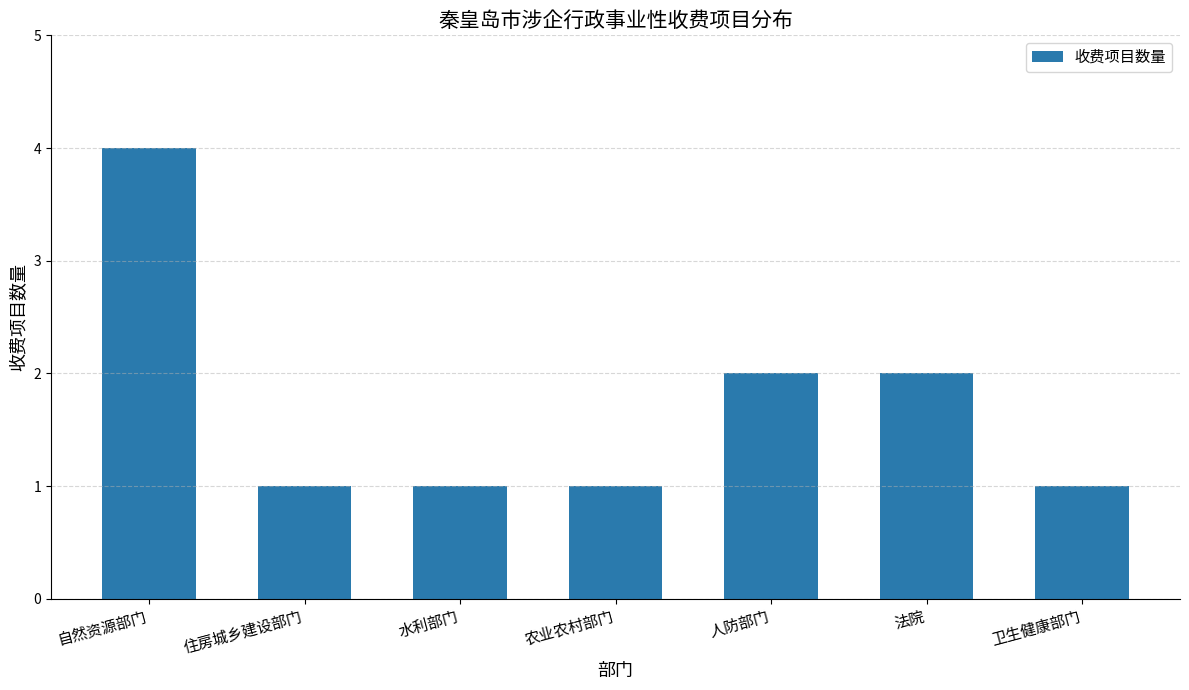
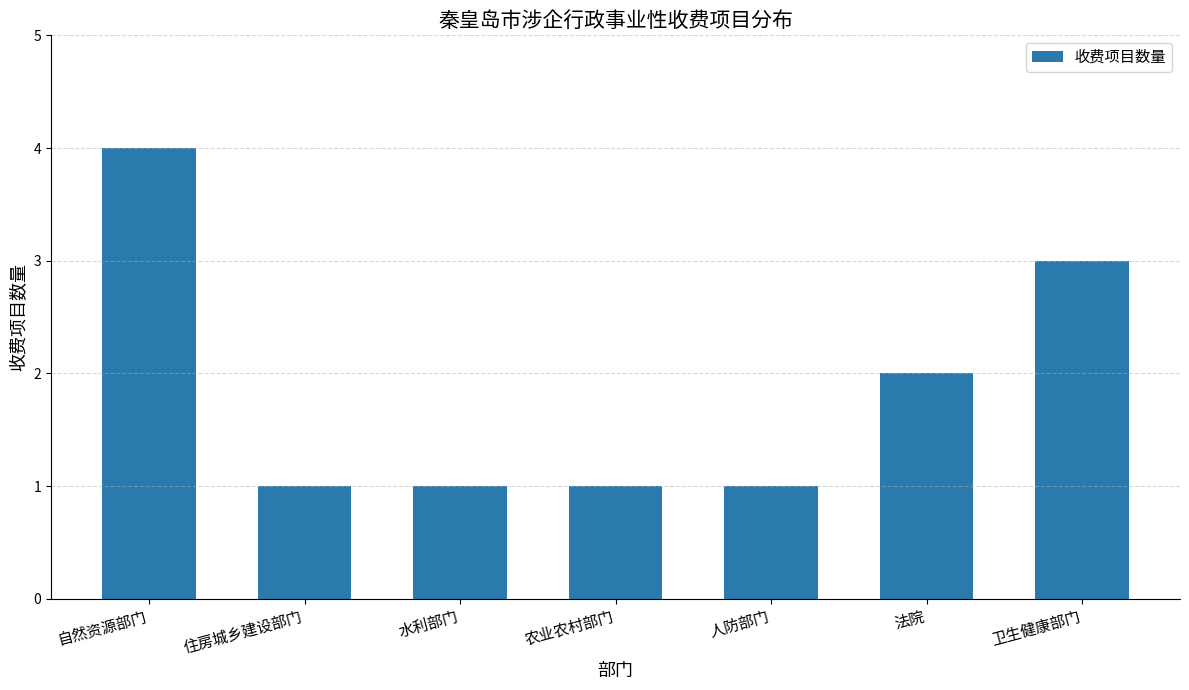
  {
    "自然资源部门": 4,
    "住房城乡建设部门": 1,
    "水利部门": 1,
    "农业农村部门": 1,
-   "人防部门": 2,
+   "人防部门": 1,
    "法院": 2,
-   "卫生健康部门": 1
+   "卫生健康部门": 3
  }
